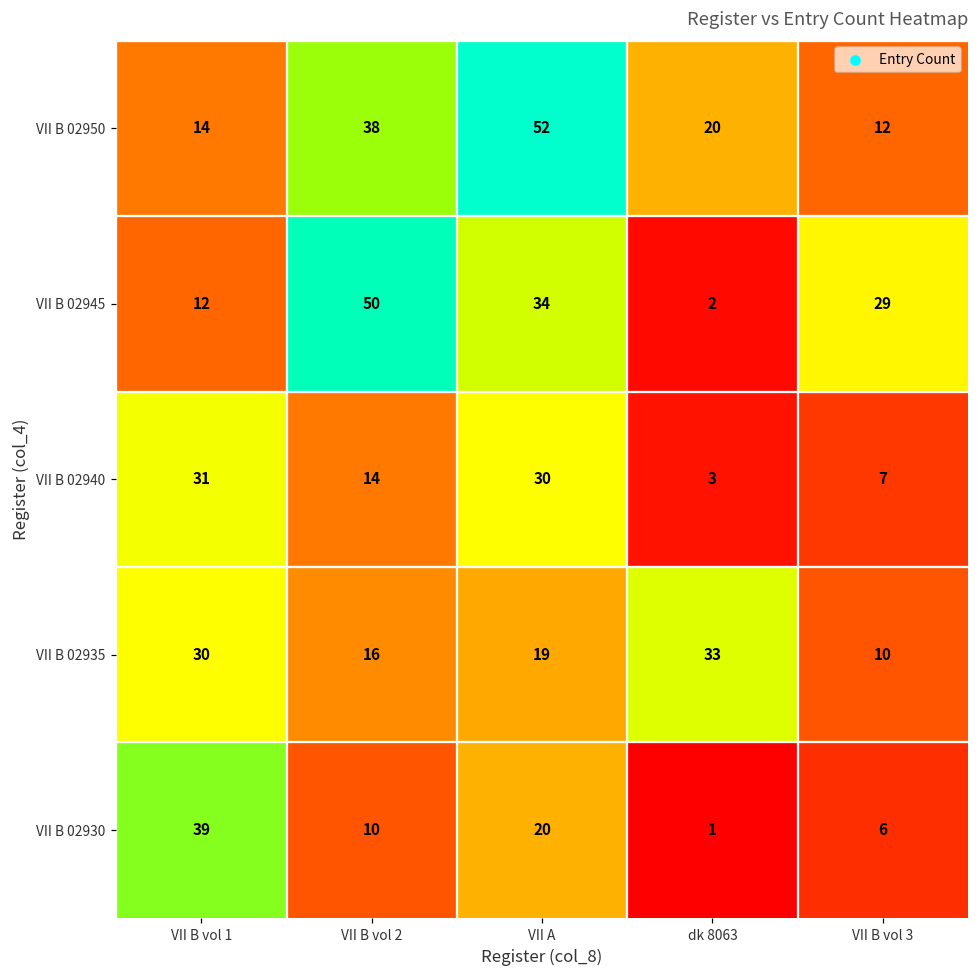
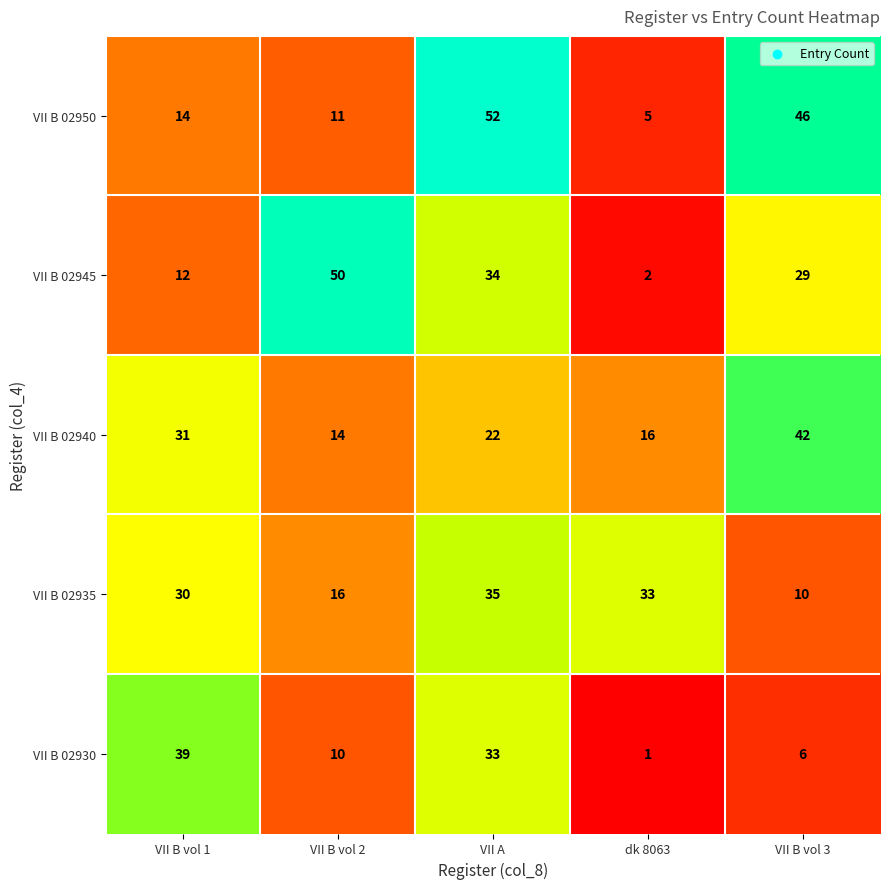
  {
    "VII B 02950": {
      "VII B vol 1": 14,
-     "VII B vol 2": 38,
+     "VII B vol 2": 11,
      "VII A": 52,
-     "dk 8063": 20,
-     "VII B vol 3": 12
+     "dk 8063": 5,
+     "VII B vol 3": 46
    },
    "VII B 02945": {
      "VII B vol 1": 12,
      "VII B vol 2": 50,
      "VII A": 34,
      "dk 8063": 2,
      "VII B vol 3": 29
    },
    "VII B 02940": {
      "VII B vol 1": 31,
      "VII B vol 2": 14,
-     "VII A": 30,
-     "dk 8063": 3,
-     "VII B vol 3": 7
+     "VII A": 22,
+     "dk 8063": 16,
+     "VII B vol 3": 42
    },
    "VII B 02935": {
      "VII B vol 1": 30,
      "VII B vol 2": 16,
-     "VII A": 19,
+     "VII A": 35,
      "dk 8063": 33,
      "VII B vol 3": 10
    },
    "VII B 02930": {
      "VII B vol 1": 39,
      "VII B vol 2": 10,
-     "VII A": 20,
+     "VII A": 33,
      "dk 8063": 1,
      "VII B vol 3": 6
    }
  }
